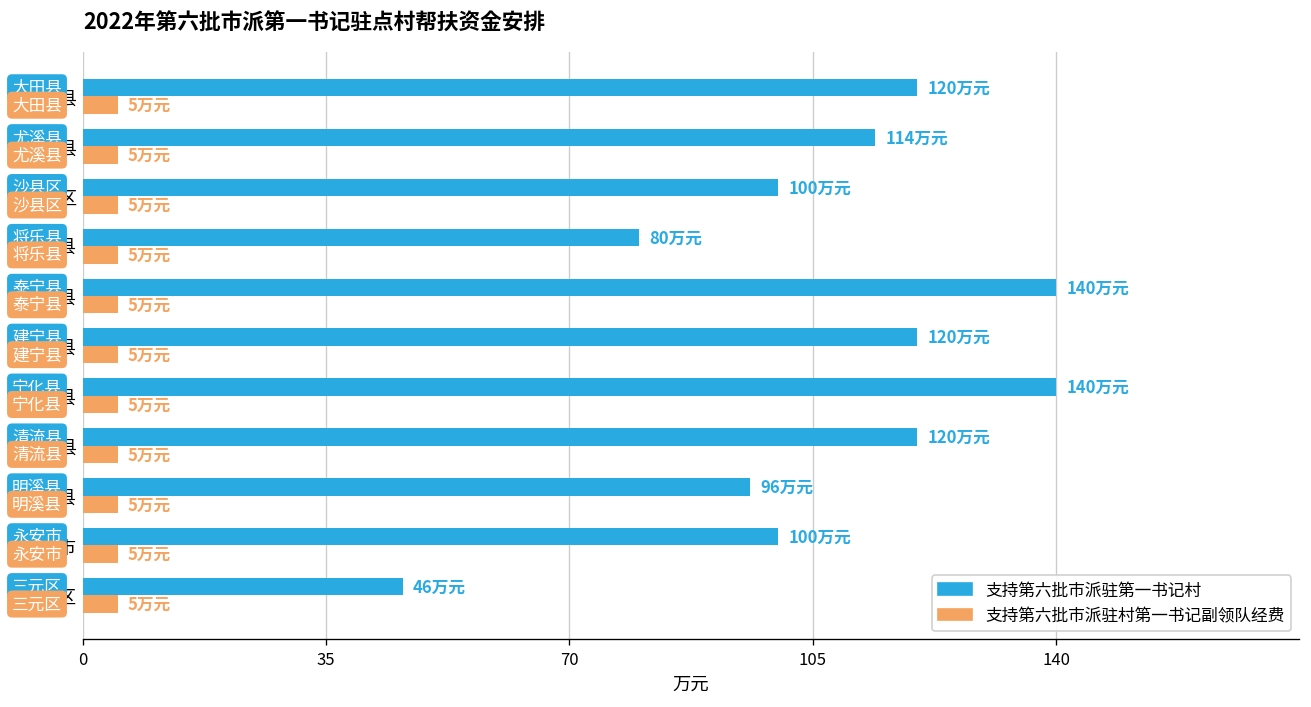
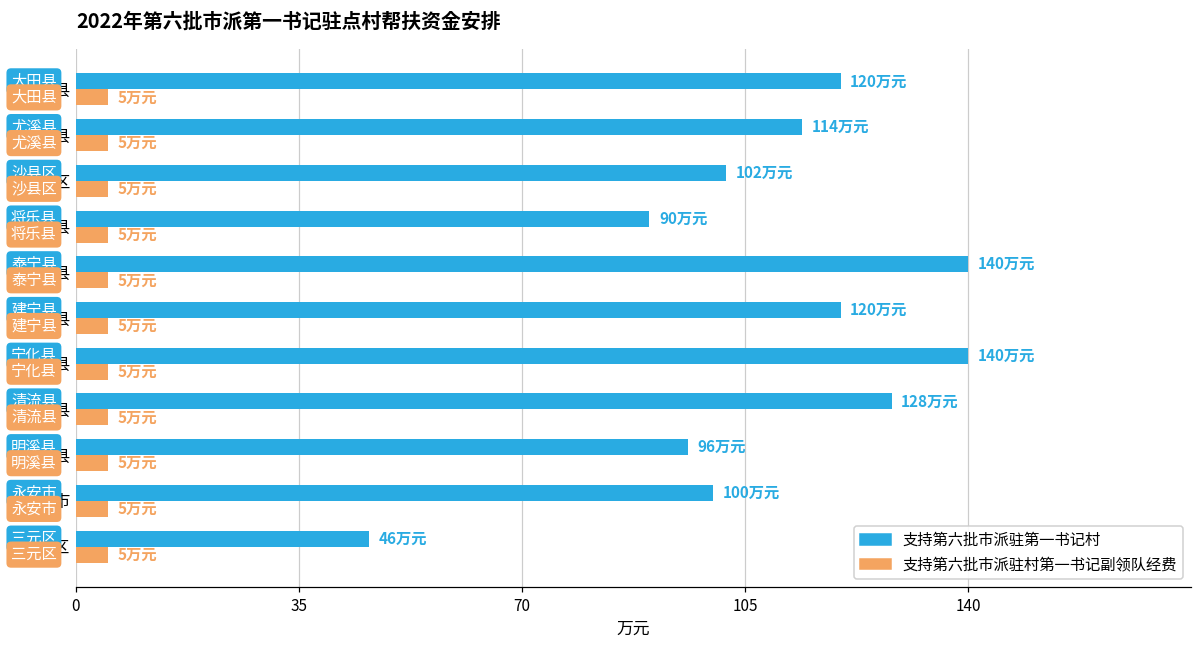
  {
    "支持第六批市派驻第一书记村": {
      "大田县": 120,
      "尤溪县": 114,
-     "沙县区": 100,
-     "将乐县": 80,
+     "沙县区": 102,
+     "将乐县": 90,
      "泰宁县": 140,
      "建宁县": 120,
      "宁化县": 140,
-     "清流县": 120,
+     "清流县": 128,
      "明溪县": 96,
      "永安市": 100,
      "三元区": 46
    },
    "支持第六批市派驻村第一书记副领队经费": {
      "大田县": 5,
      "尤溪县": 5,
      "沙县区": 5,
      "将乐县": 5,
      "泰宁县": 5,
      "建宁县": 5,
      "宁化县": 5,
      "清流县": 5,
      "明溪县": 5,
      "永安市": 5,
      "三元区": 5
    }
  }
